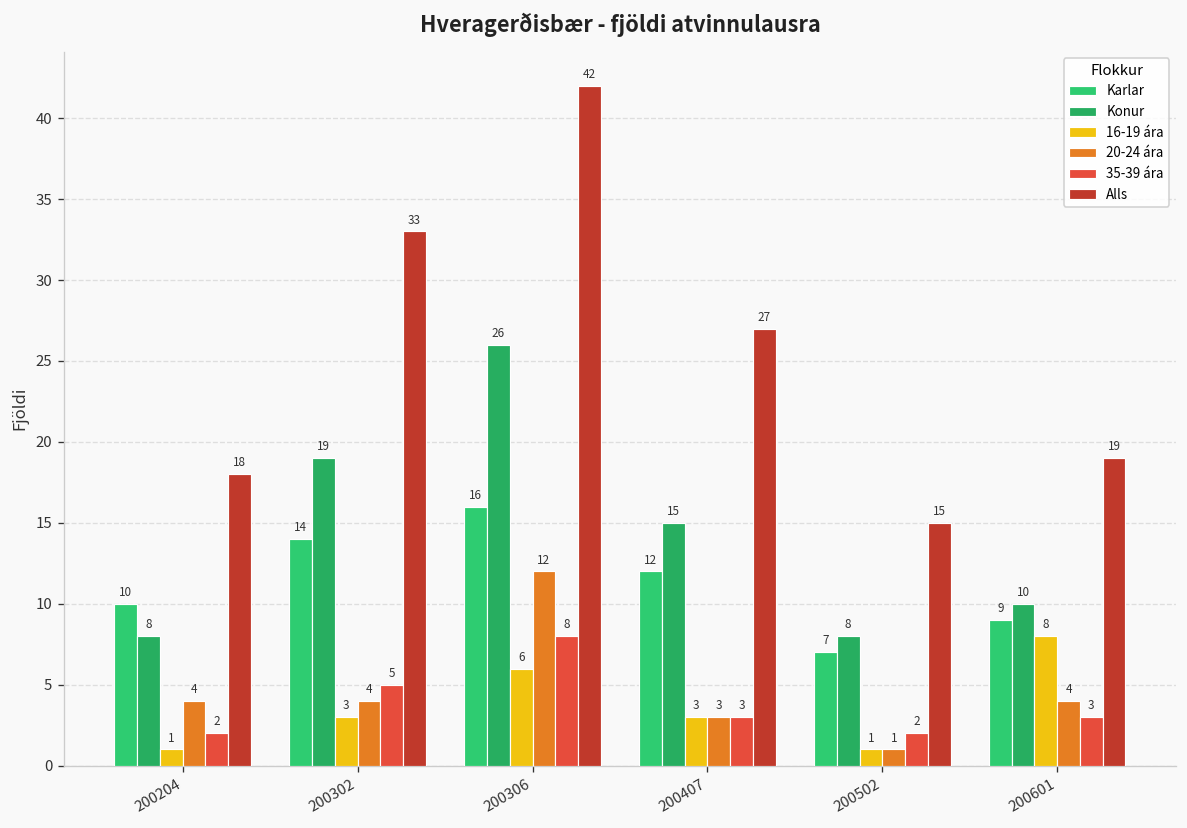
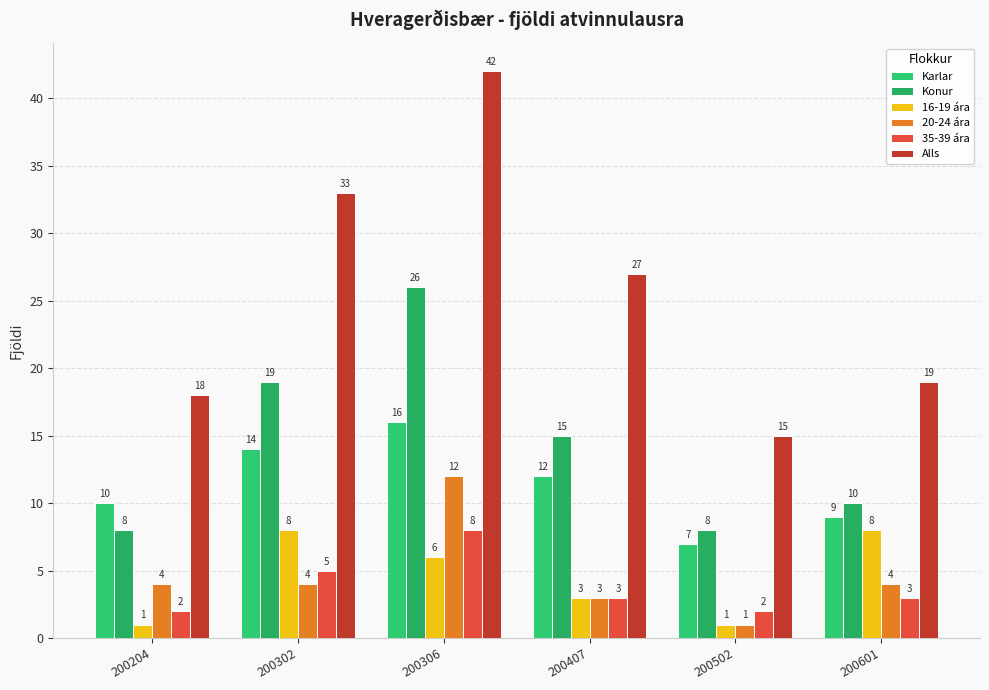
  {
    "16-19 ára": {
      "200204": 1,
-     "200302": 3,
+     "200302": 8,
      "200306": 6,
      "200407": 3,
      "200502": 1,
      "200601": 8
    }
  }
